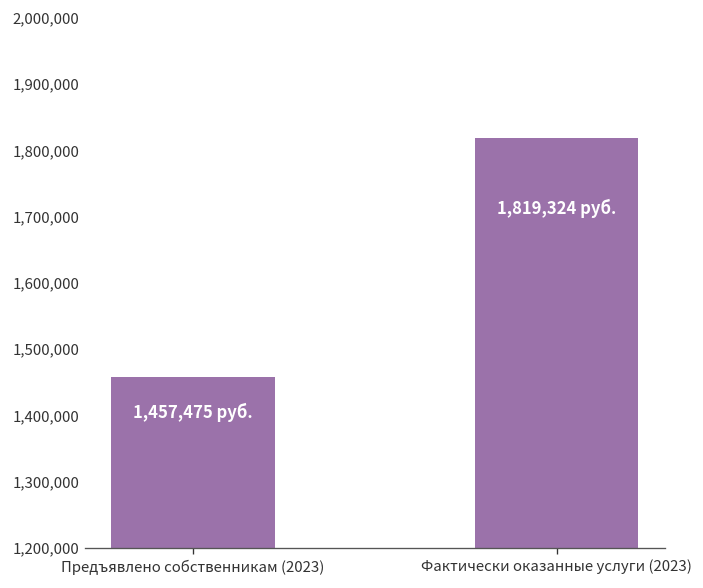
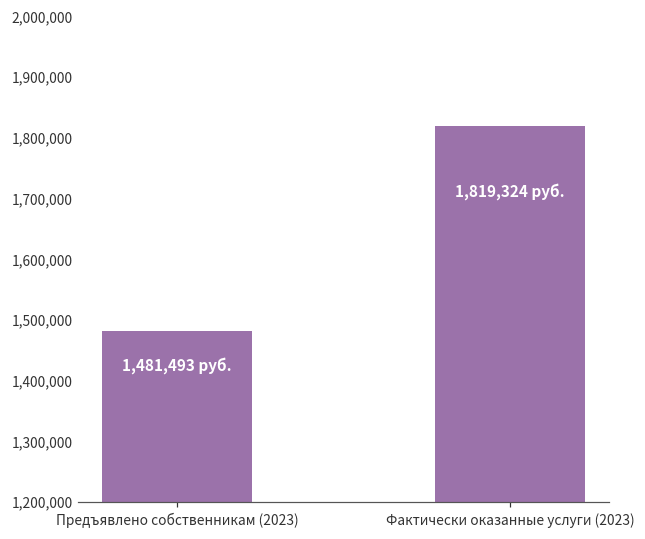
  {
-   "Предъявлено собственникам (2023)": "1,457,475",
+   "Предъявлено собственникам (2023)": "1,481,493",
    "Фактически оказанные услуги (2023)": "1,819,324"
  }
